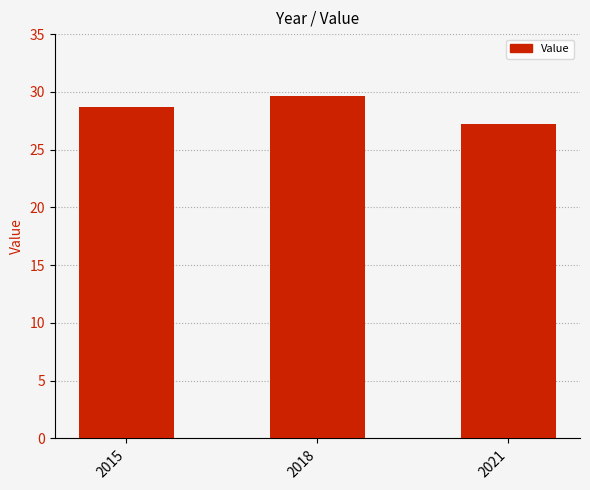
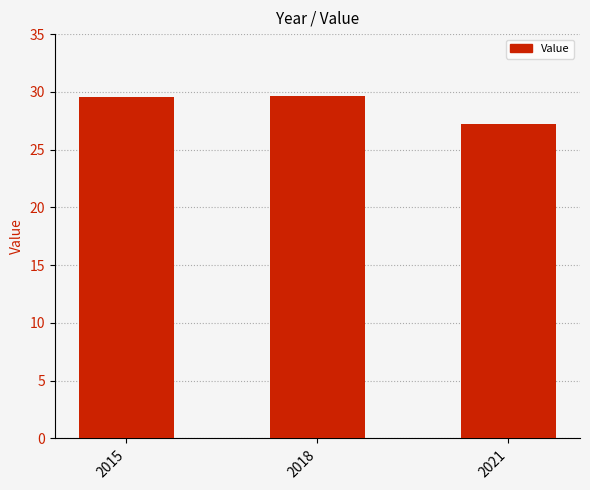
  {
-   "2015": 28.7,
+   "2015": 29.5,
    "2018": 29.6,
    "2021": 27.2
  }
